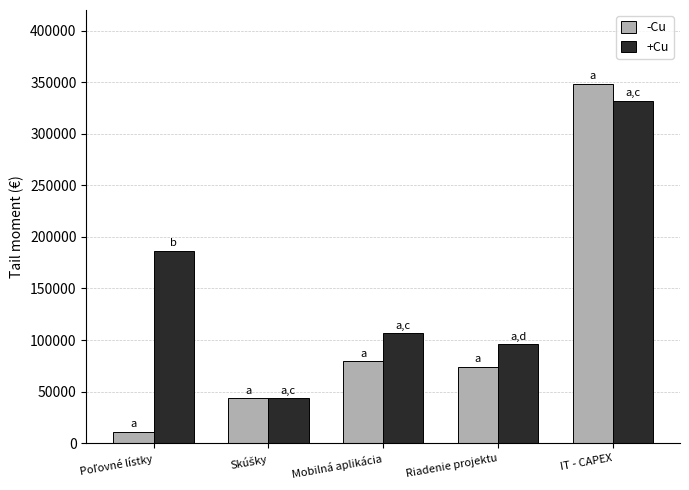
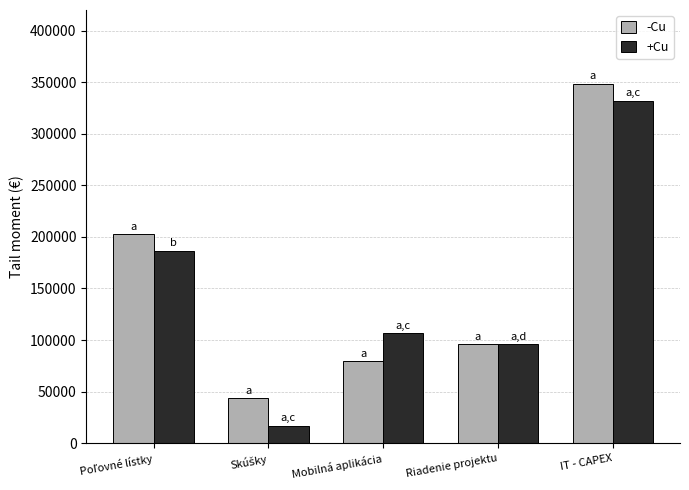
  {
    "-Cu": {
-     "Poľovné lístky": 11000,
+     "Poľovné lístky": 202000,
      "Skúšky": 44000,
      "Mobilná aplikácia": 79000,
-     "Riadenie projektu": 74000,
+     "Riadenie projektu": 96000,
      "IT - CAPEX": 349000
    },
    "+Cu": {
      "Poľovné lístky": 186000,
-     "Skúšky": 44000,
+     "Skúšky": 17000,
      "Mobilná aplikácia": 107000,
      "Riadenie projektu": 96000,
      "IT - CAPEX": 332000
    }
  }
